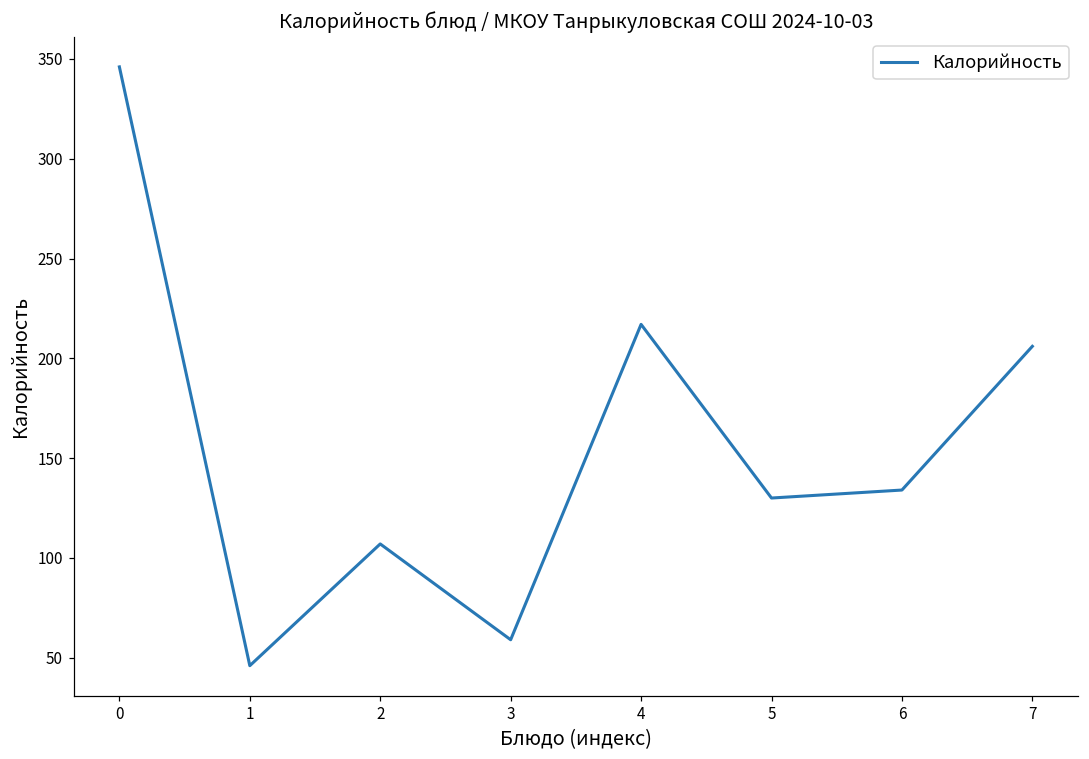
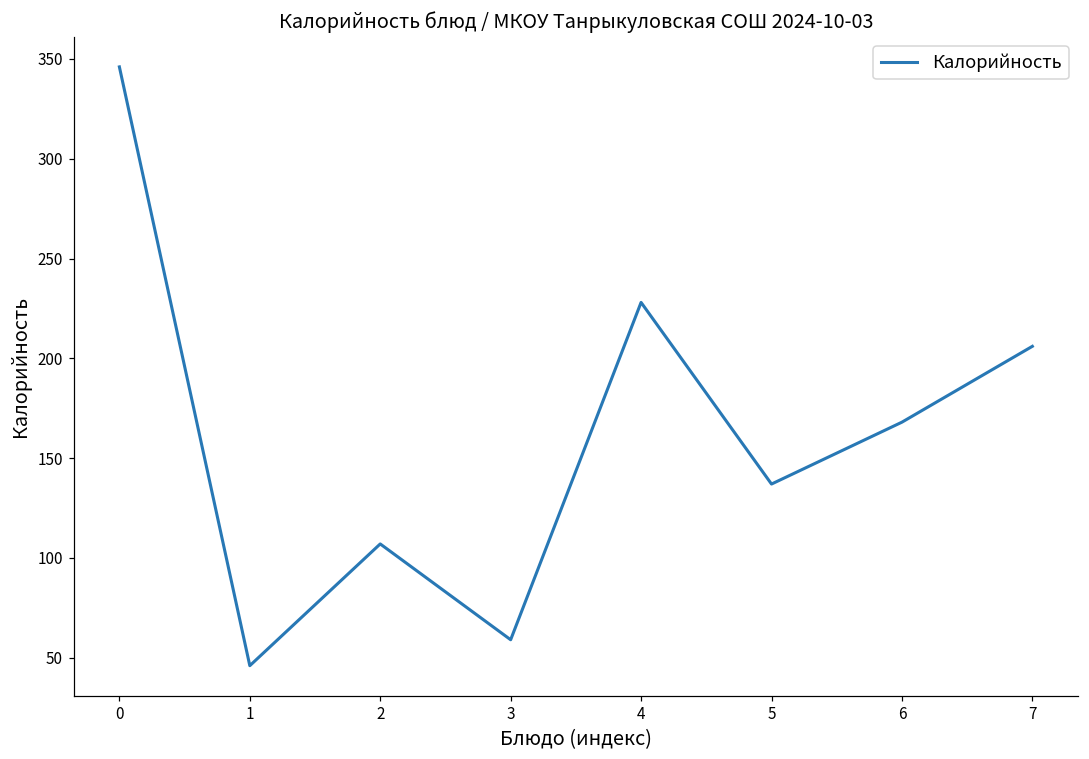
  {
    "0": 346,
    "1": 46,
    "2": 107,
    "3": 59,
-   "4": 217,
-   "5": 130,
-   "6": 134,
+   "4": 228,
+   "5": 137,
+   "6": 168,
    "7": 206
  }
